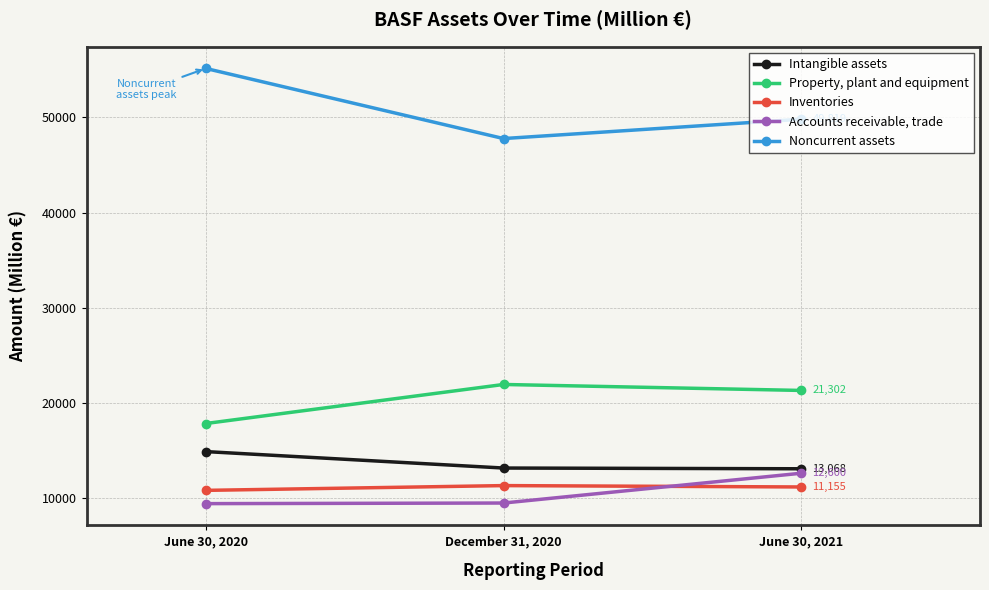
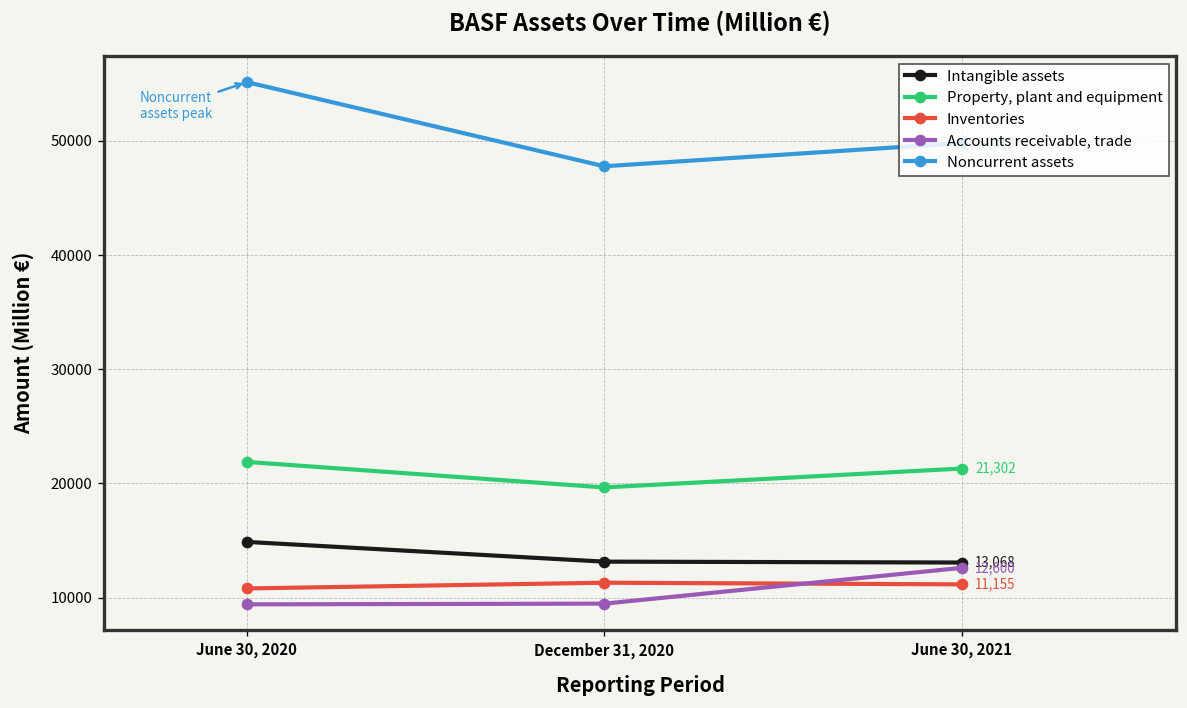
  {
    "Intangible assets": {
      "June 30, 2020": "15000",
      "December 31, 2020": "13000"
    },
    "Property, plant and equipment": {
-     "June 30, 2020": "18000",
-     "December 31, 2020": "22000"
+     "June 30, 2020": "22000",
+     "December 31, 2020": "20000"
    },
    "Inventories": {
      "June 30, 2021": "11,155"
    },
    "Accounts receivable, trade": {
      "June 30, 2020": "9000",
      "December 31, 2020": "9000"
    },
    "Noncurrent assets": {
      "June 30, 2020": "55000",
      "December 31, 2020": "48000"
    }
  }
